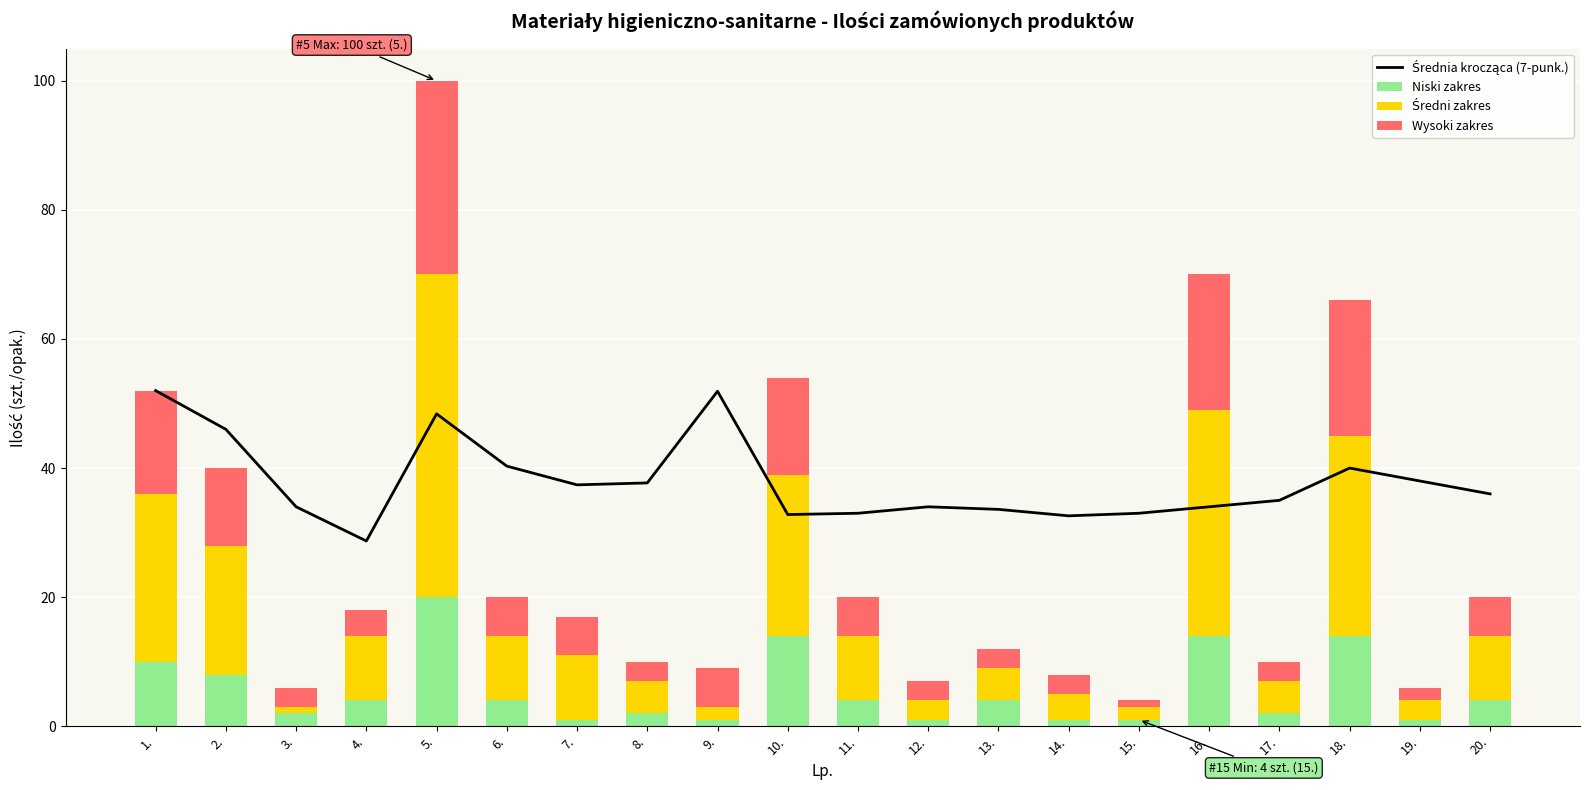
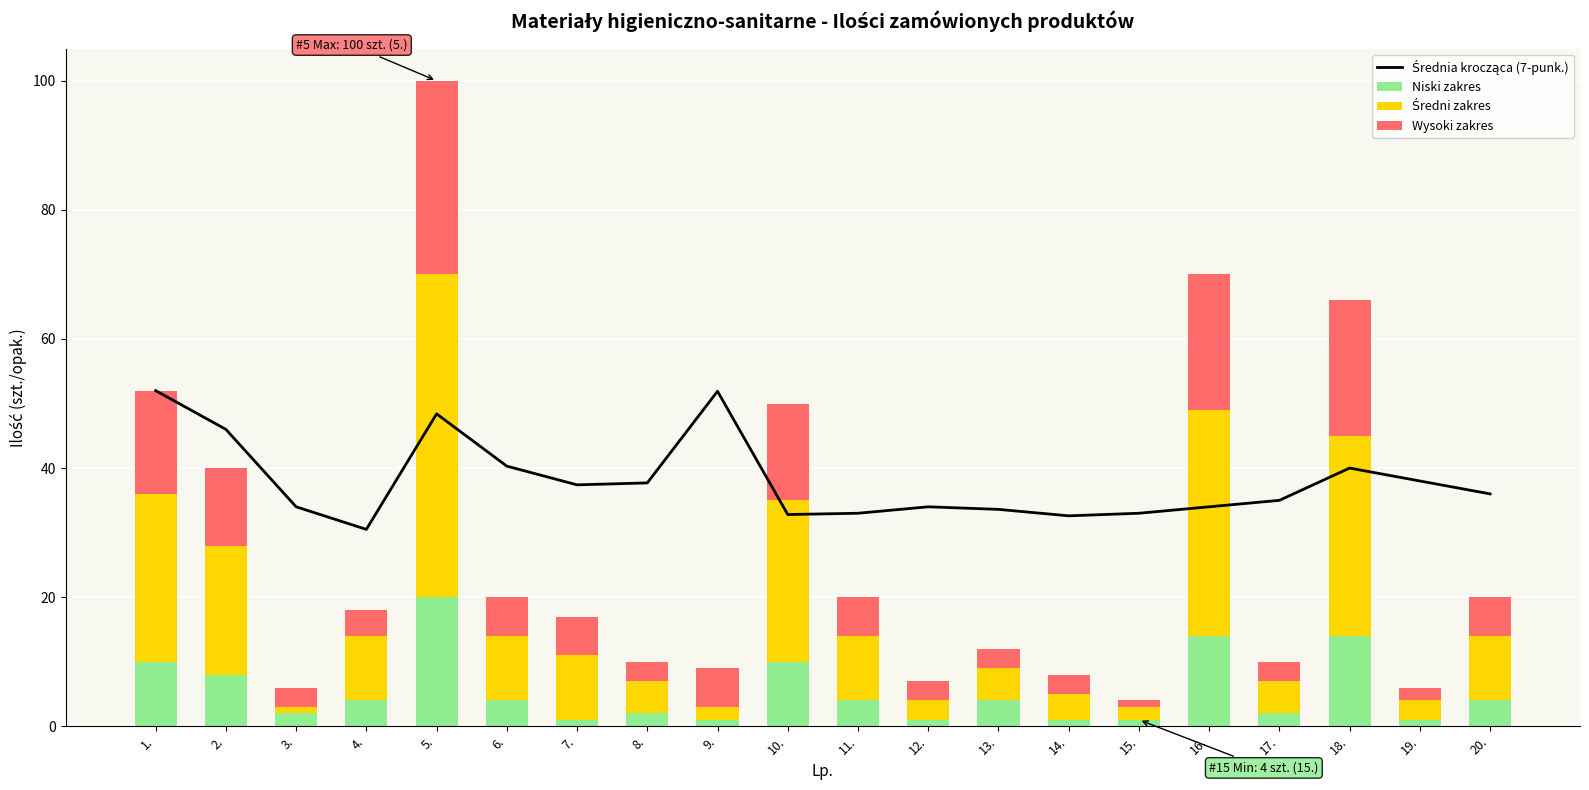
  {
    "Średnia krocząca (7-punk.)": {
      "1.": 52,
      "2.": 46,
      "3.": 34,
-     "4.": 29,
+     "4.": 31,
      "5.": 48,
      "6.": 40,
      "7.": 37,
      "8.": 38,
      "9.": 52,
      "10.": 33,
      "11.": 33,
      "12.": 34,
      "13.": 34,
      "14.": 33,
      "15.": 33,
      "16.": 34,
      "17.": 35,
      "18.": 40,
      "19.": 38,
      "20.": 36
    },
    "Niski zakres": {
      "1.": 10,
      "2.": 8,
      "3.": 2,
      "4.": 4,
      "5.": 20,
      "6.": 4,
      "7.": 1,
      "8.": 2,
      "9.": 1,
-     "10.": 14,
+     "10.": 10,
      "11.": 4,
      "12.": 1,
      "13.": 4,
      "14.": 1,
      "16.": 14,
      "17.": 2,
      "18.": 14,
      "19.": 1,
      "20.": 4
    },
    "Średni zakres": {
      "1.": 26,
      "2.": 20,
      "3.": 1,
      "4.": 10,
      "5.": 50,
      "6.": 10,
      "7.": 10,
      "8.": 5,
      "9.": 2,
      "10.": 25,
      "11.": 10,
      "12.": 3,
      "13.": 5,
      "14.": 4,
      "15.": 2,
      "16.": 35,
      "17.": 5,
      "18.": 31,
      "19.": 3,
      "20.": 10
    },
    "Wysoki zakres": {
      "1.": 16,
      "2.": 12,
      "3.": 3,
      "4.": 4,
      "6.": 6,
      "7.": 6,
      "8.": 3,
      "9.": 6,
      "10.": 15,
      "11.": 6,
      "12.": 3,
      "13.": 3,
      "14.": 3,
      "15.": 1,
      "16.": 21,
      "17.": 3,
      "18.": 21,
      "19.": 2,
      "20.": 6
    }
  }
